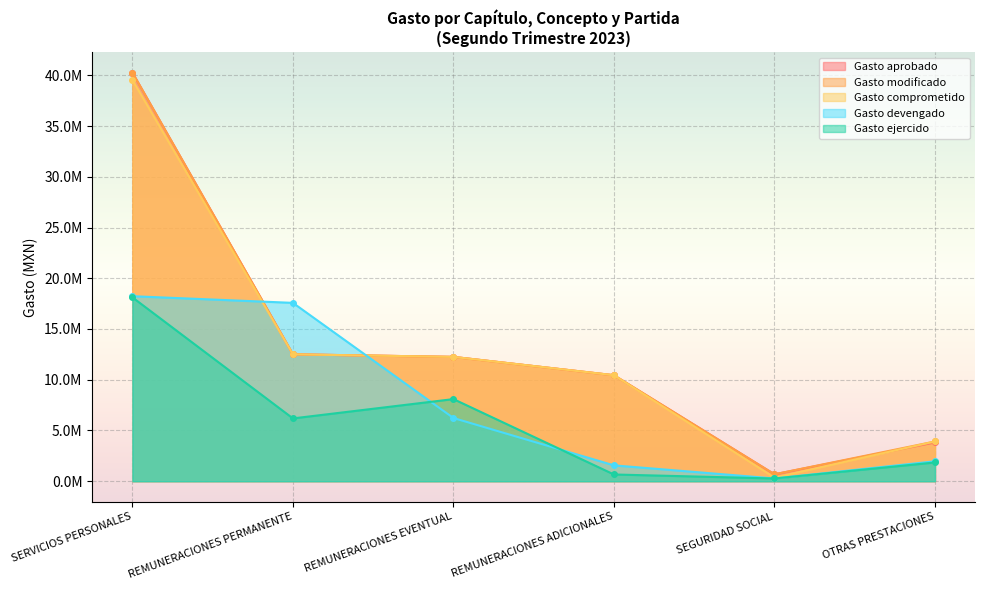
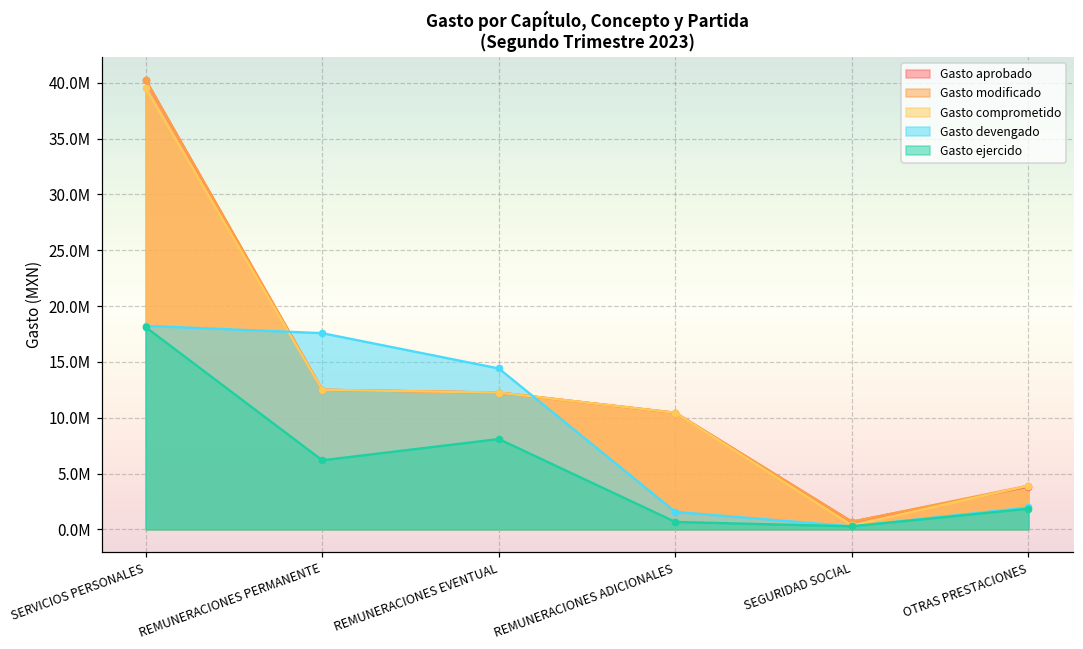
  {
    "Gasto devengado": {
      "REMUNERACIONES PERMANENTE": 17600000,
-     "REMUNERACIONES EVENTUAL": 6200000,
+     "REMUNERACIONES EVENTUAL": 14400000,
      "REMUNERACIONES ADICIONALES": 1600000
    },
    "Gasto ejercido": {
      "REMUNERACIONES PERMANENTE": 6200000,
      "REMUNERACIONES EVENTUAL": 8100000,
      "REMUNERACIONES ADICIONALES": 700000
    }
  }
